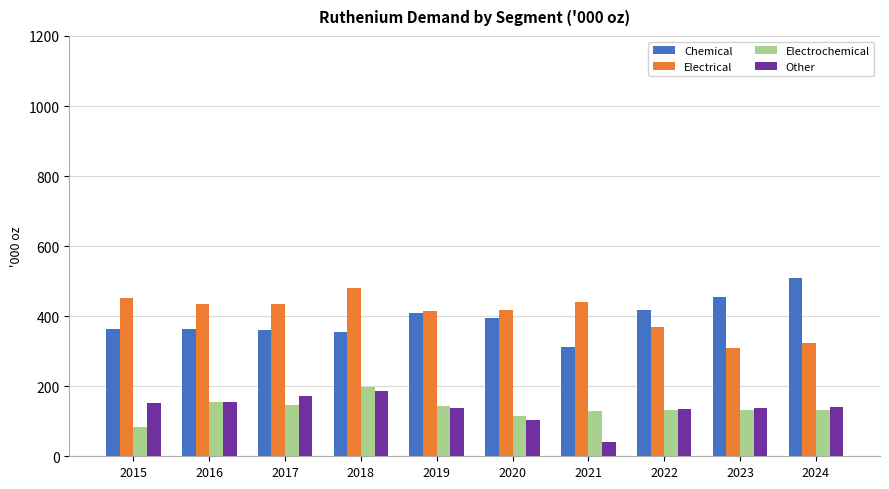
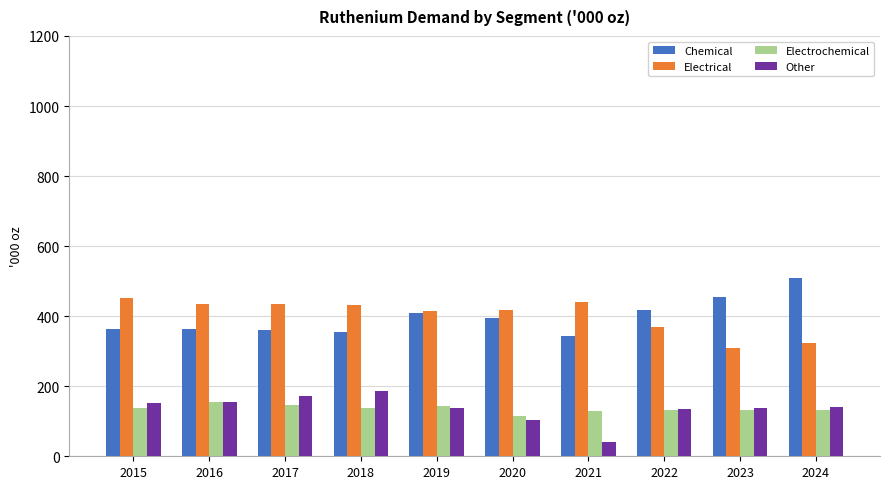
  {
    "Chemical": {
      "2015": 360,
      "2016": 360,
      "2017": 360,
      "2018": 360,
      "2019": 410,
      "2020": 400,
-     "2021": 310,
+     "2021": 340,
      "2022": 420,
      "2023": 450,
      "2024": 510
    },
    "Electrical": {
      "2015": 450,
      "2016": 430,
      "2017": 440,
-     "2018": 480,
+     "2018": 430,
      "2019": 420,
      "2020": 420,
      "2021": 440,
      "2022": 370,
      "2023": 310,
      "2024": 320
    },
    "Electrochemical": {
-     "2015": 90,
+     "2015": 140,
      "2016": 160,
      "2017": 150,
-     "2018": 200,
+     "2018": 140,
      "2019": 140,
      "2020": 120,
      "2021": 130,
      "2022": 130,
      "2023": 130,
      "2024": 130
    },
    "Other": {
      "2015": 150,
      "2016": 160,
      "2017": 170,
      "2018": 190,
      "2019": 140,
      "2020": 100,
      "2021": 40,
      "2022": 130,
      "2023": 140,
      "2024": 140
    }
  }
